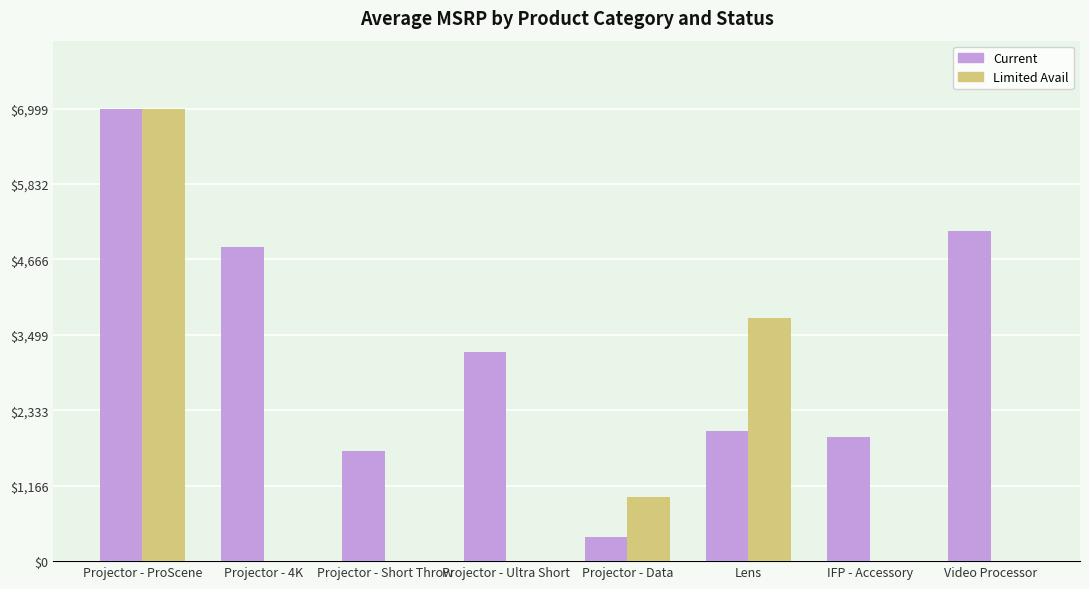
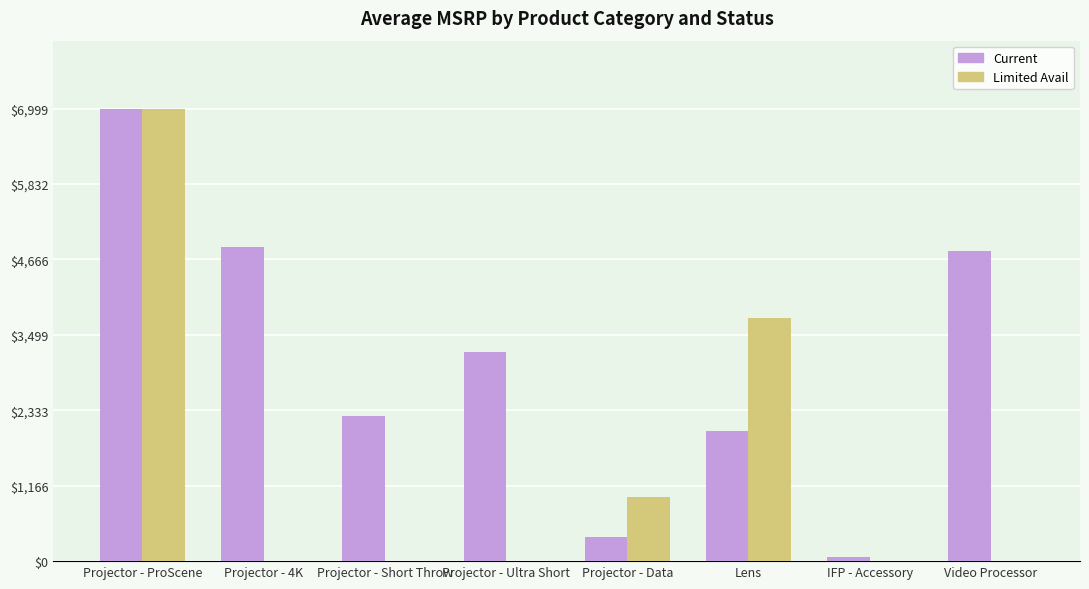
  {
    "Current": {
      "Projector - ProScene": "$7,000",
      "Projector - 4K": "$4,900",
-     "Projector - Short Throw": "$1,700",
+     "Projector - Short Throw": "$2,200",
      "Projector - Ultra Short": "$3,200",
      "Projector - Data": "$400",
      "Lens": "$2,000",
-     "IFP - Accessory": "$1,900",
-     "Video Processor": "$5,100"
+     "IFP - Accessory": "$100",
+     "Video Processor": "$4,800"
    },
    "Limited Avail": {
      "Projector - ProScene": "$7,000",
      "Projector - 4K": "$0",
      "Projector - Short Throw": "$0",
      "Projector - Ultra Short": "$0",
      "Projector - Data": "$1,000",
      "Lens": "$3,800",
      "IFP - Accessory": "$0",
      "Video Processor": "$0"
    }
  }
